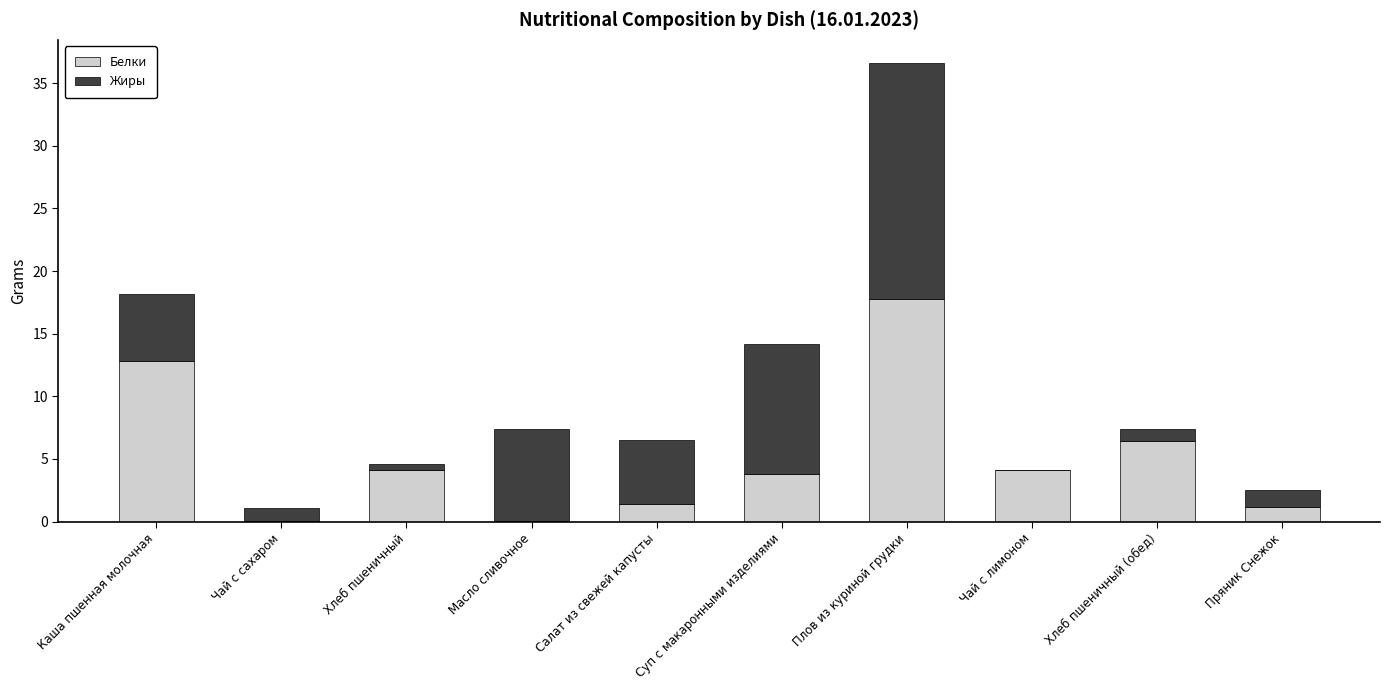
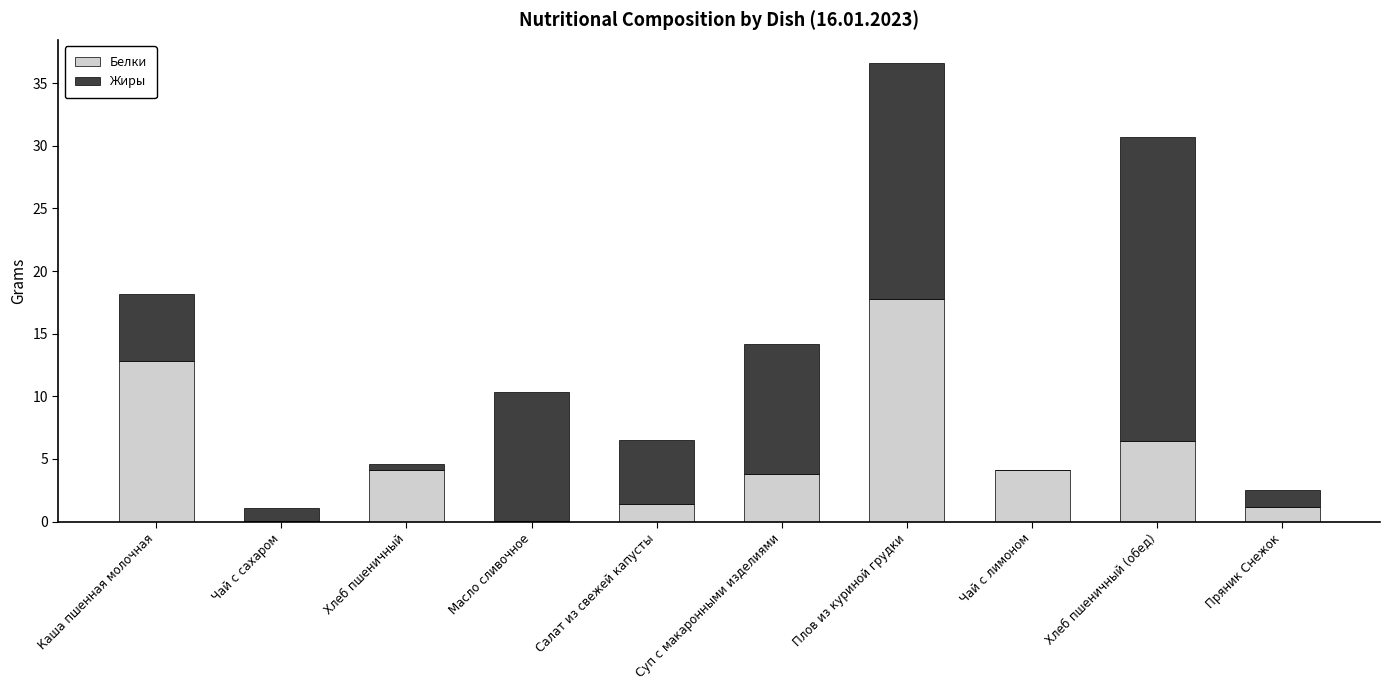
  {
    "Белки": {
      "Каша пшенная молочная": 12.9,
      "Хлеб пшеничный": 4.1,
      "Салат из свежей капусты": 1.4,
      "Суп с макаронными изделиями": 3.8,
      "Плов из куриной грудки": 17.8,
      "Чай с лимоном": 4.1,
      "Хлеб пшеничный (обед)": 6.4,
      "Пряник Снежок": 1.1
    },
    "Жиры": {
      "Каша пшенная молочная": 5.3,
      "Чай с сахаром": 1.0,
      "Хлеб пшеничный": 0.5,
-     "Масло сливочное": 7.3,
+     "Масло сливочное": 10.3,
      "Салат из свежей капусты": 5.1,
      "Суп с макаронными изделиями": 10.4,
      "Плов из куриной грудки": 18.9,
-     "Хлеб пшеничный (обед)": 1.0,
+     "Хлеб пшеничный (обед)": 24.3,
      "Пряник Снежок": 1.4
    }
  }
